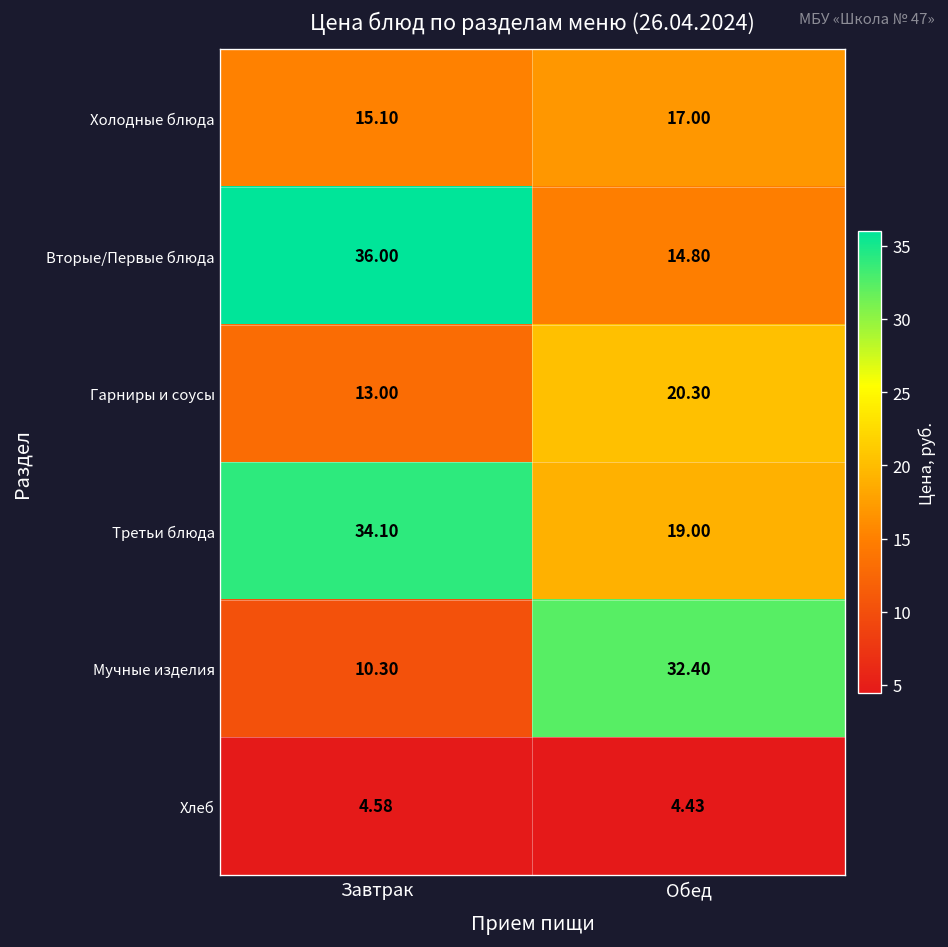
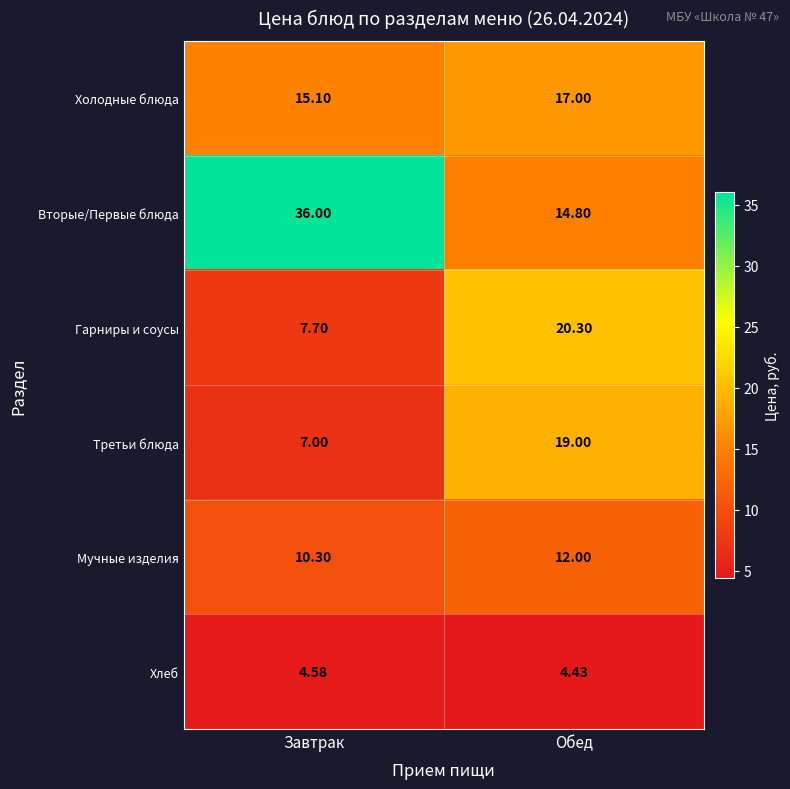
  {
    "Холодные блюда": {
      "Завтрак": 15.10,
      "Обед": 17.00
    },
    "Вторые/Первые блюда": {
      "Завтрак": 36.00,
      "Обед": 14.80
    },
    "Гарниры и соусы": {
-     "Завтрак": 13.00,
+     "Завтрак": 7.70,
      "Обед": 20.30
    },
    "Третьи блюда": {
-     "Завтрак": 34.10,
+     "Завтрак": 7.00,
      "Обед": 19.00
    },
    "Мучные изделия": {
      "Завтрак": 10.30,
-     "Обед": 32.40
+     "Обед": 12.00
    },
    "Хлеб": {
      "Завтрак": 4.58,
      "Обед": 4.43
    }
  }
